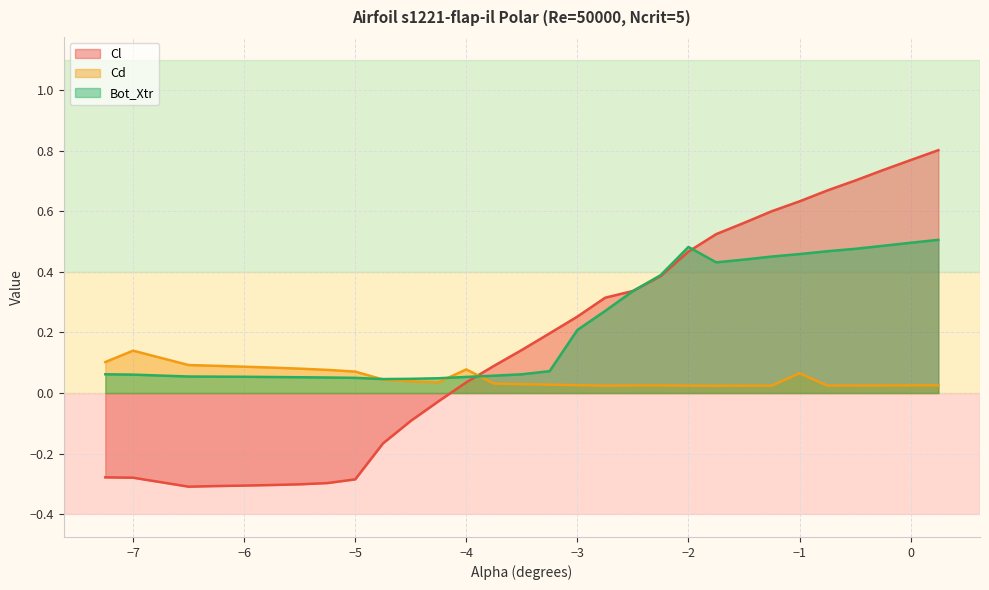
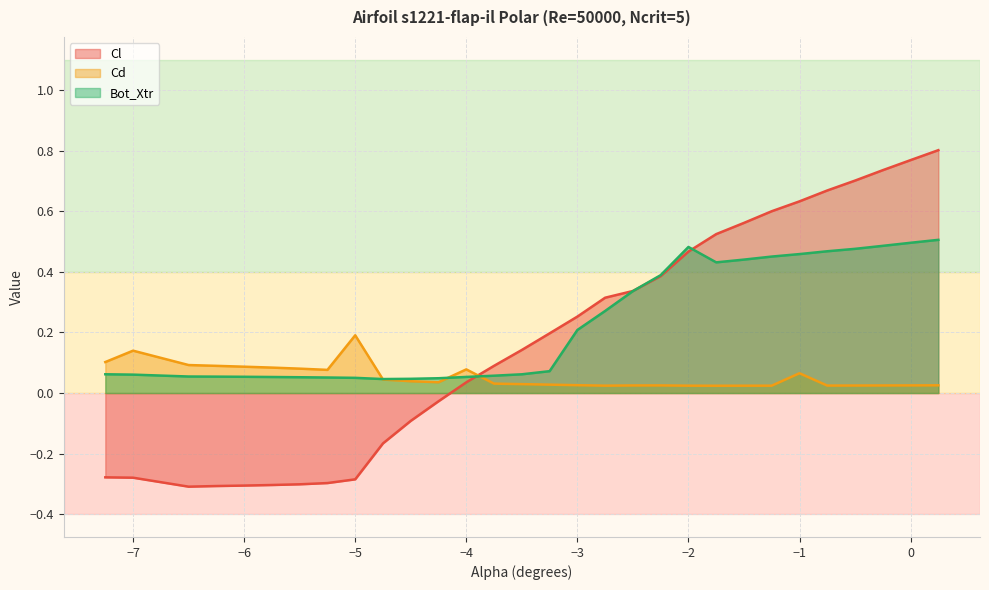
  {
    "Cd": {
      "−7": 0.14,
      "−6": 0.09,
-     "−5": 0.07,
+     "−5": 0.19,
      "−4": 0.08,
      "−3": 0.03,
      "−2": 0.02,
      "−1": 0.07,
      "0": 0.03
    },
    "Bot_Xtr": {
      "−7": 0.06,
      "−6": 0.05,
      "−5": 0.05,
      "−4": 0.05,
      "−3": 0.21,
      "−2": 0.48,
      "−1": 0.46,
      "0": 0.50
    }
  }
